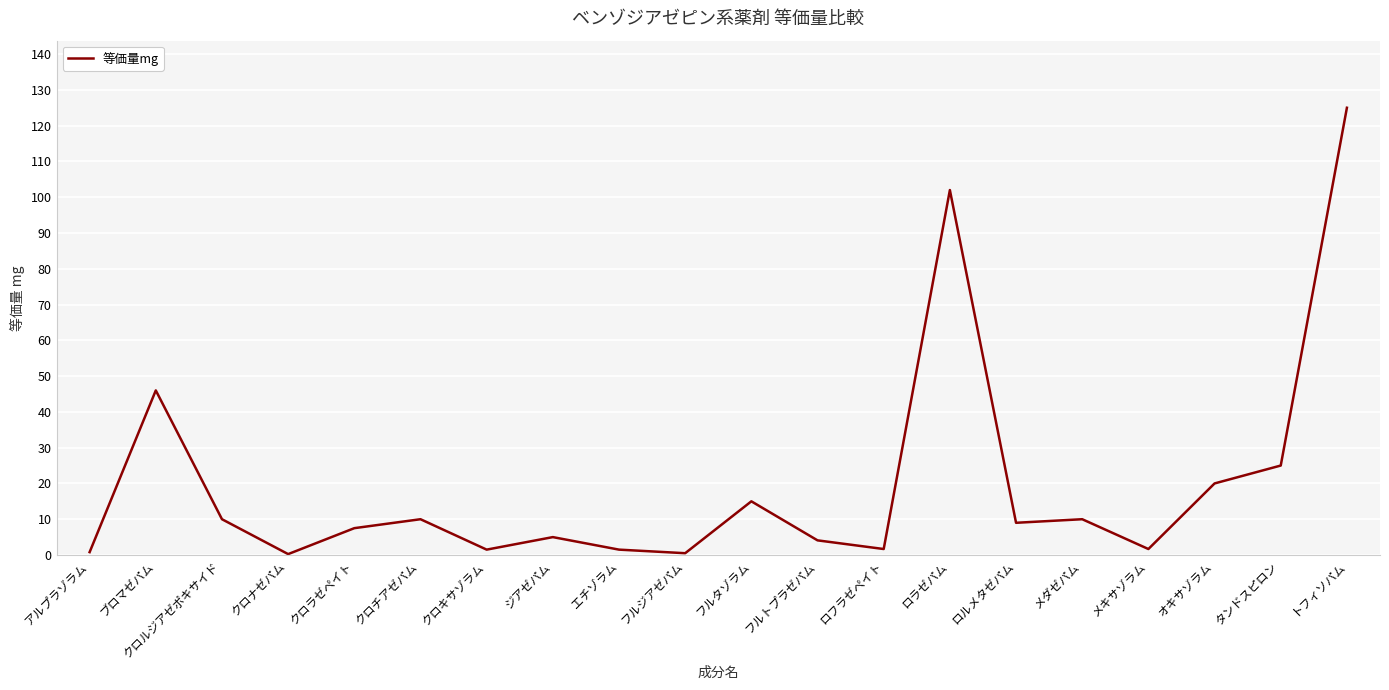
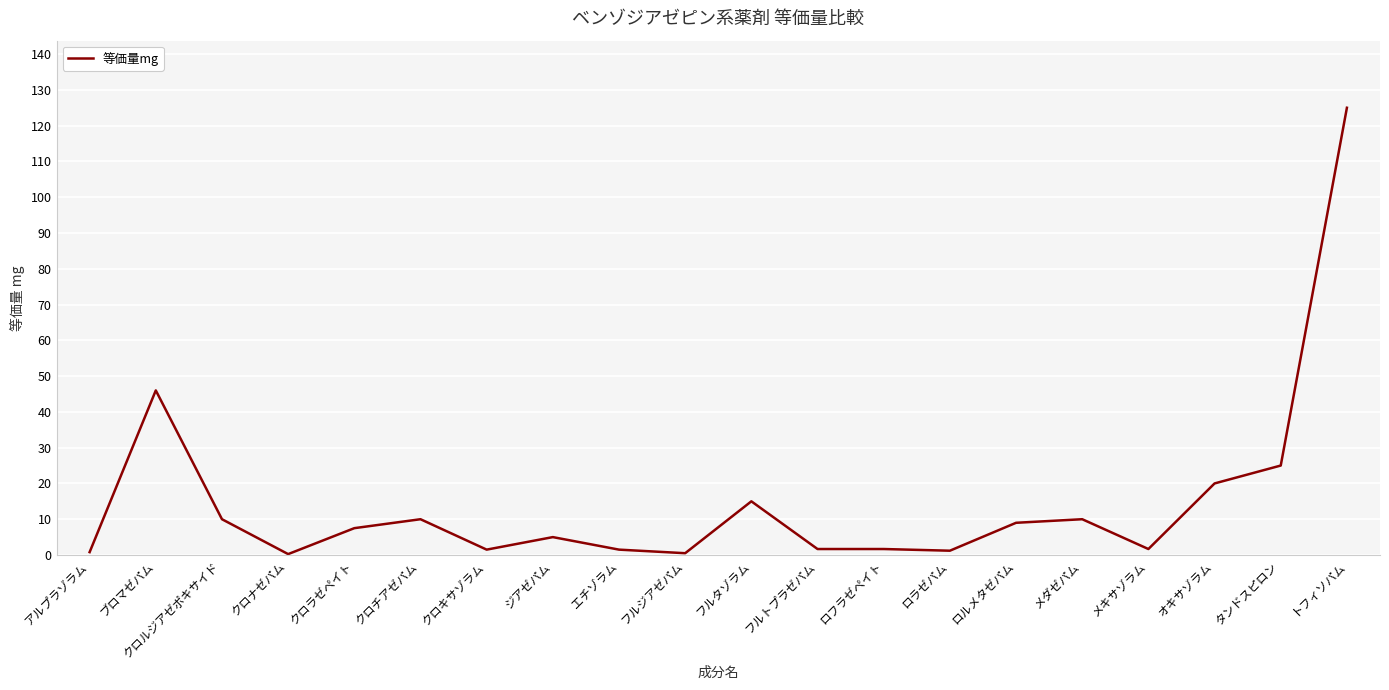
  {
    "アルプラゾラム": 1,
    "ブロマゼパム": 46,
    "クロルジアゼポキサイド": 10,
    "クロナゼパム": 0,
    "クロラゼペイト": 8,
    "クロチアゼパム": 10,
    "クロキサゾラム": 2,
    "ジアゼパム": 5,
    "エチゾラム": 2,
    "フルジアゼパム": 1,
    "フルタゾラム": 15,
-   "フルトプラゼパム": 4,
+   "フルトプラゼパム": 2,
    "ロフラゼペイト": 2,
-   "ロラゼパム": 102,
+   "ロラゼパム": 1,
    "ロルメタゼパム": 9,
    "メダゼパム": 10,
    "メキサゾラム": 2,
    "オキサゾラム": 20,
    "タンドスピロン": 25,
    "トフィソパム": 125
  }
